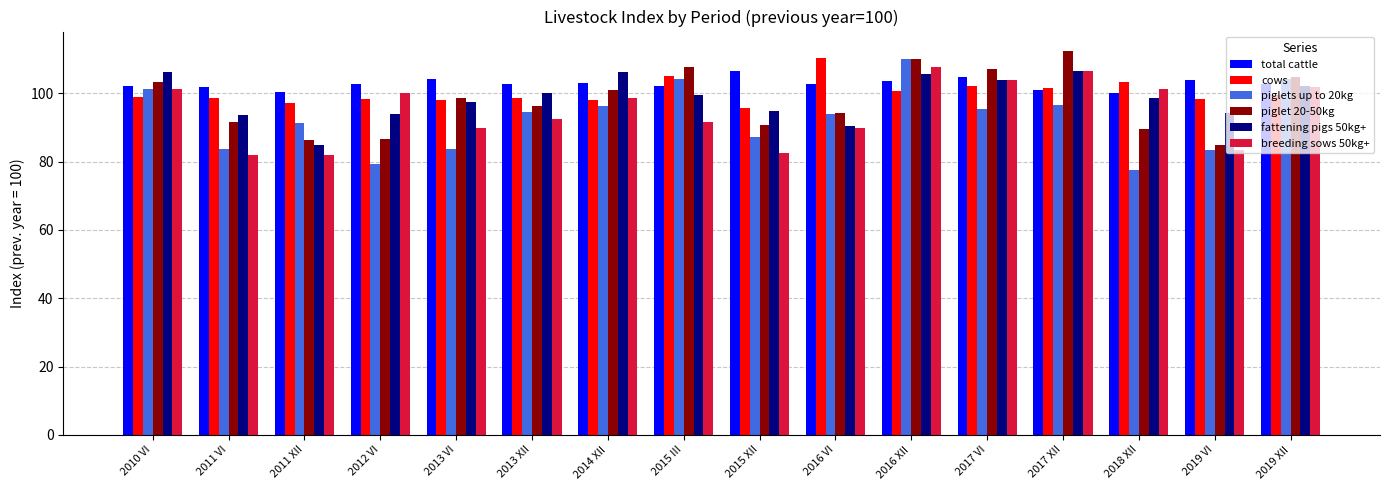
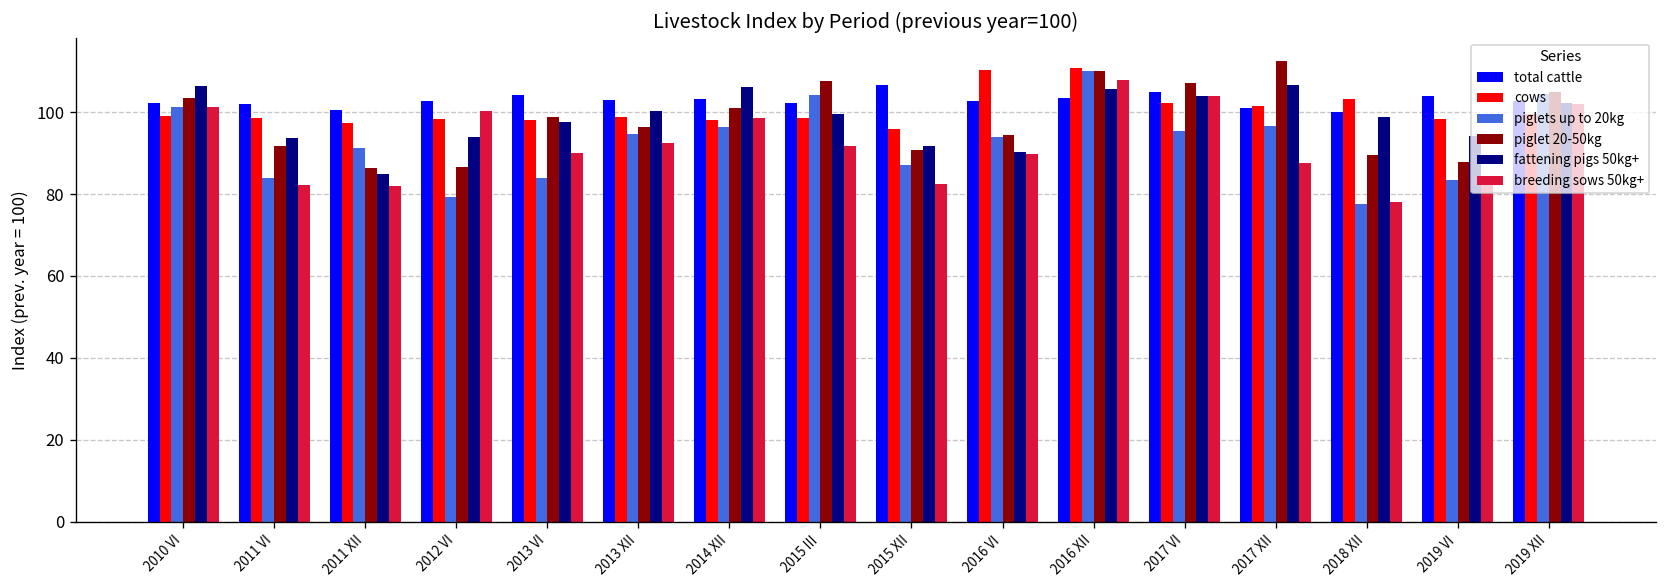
  {
    "total cattle": {
      "2010 VI": 102,
      "2011 VI": 102,
      "2011 XII": 100,
      "2012 VI": 103,
      "2013 VI": 104,
      "2013 XII": 103,
      "2014 XII": 103,
      "2015 III": 102,
      "2015 XII": 107,
      "2016 VI": 103,
      "2016 XII": 104,
      "2017 VI": 105,
      "2017 XII": 101,
      "2018 XII": 100,
      "2019 VI": 104
    },
    "cows": {
      "2010 VI": 99,
      "2011 VI": 99,
      "2011 XII": 97,
      "2012 VI": 98,
      "2013 VI": 98,
      "2013 XII": 99,
      "2014 XII": 98,
-     "2015 III": 105,
+     "2015 III": 99,
      "2015 XII": 96,
      "2016 VI": 110,
-     "2016 XII": 101,
+     "2016 XII": 111,
      "2017 VI": 102,
      "2017 XII": 102,
      "2018 XII": 103,
      "2019 VI": 98
    },
    "piglets up to 20kg": {
      "2010 VI": 101,
      "2011 VI": 84,
      "2011 XII": 91,
      "2012 VI": 79,
      "2013 VI": 84,
      "2013 XII": 95,
      "2014 XII": 96,
      "2015 III": 104,
      "2015 XII": 87,
      "2016 VI": 94,
      "2016 XII": 110,
      "2017 VI": 96,
      "2017 XII": 97,
      "2018 XII": 78,
      "2019 VI": 83
    },
    "piglet 20-50kg": {
      "2010 VI": 103,
      "2011 VI": 92,
      "2011 XII": 86,
      "2012 VI": 87,
      "2013 VI": 99,
      "2013 XII": 96,
      "2014 XII": 101,
      "2015 III": 108,
      "2015 XII": 91,
      "2016 VI": 94,
      "2016 XII": 110,
      "2017 VI": 107,
      "2017 XII": 113,
      "2018 XII": 90,
-     "2019 VI": 85
+     "2019 VI": 88
    },
    "fattening pigs 50kg+": {
      "2010 VI": 106,
      "2011 VI": 94,
      "2011 XII": 85,
      "2012 VI": 94,
      "2013 VI": 98,
      "2013 XII": 100,
      "2014 XII": 106,
      "2015 III": 100,
-     "2015 XII": 95,
+     "2015 XII": 92,
      "2016 VI": 90,
      "2016 XII": 106,
      "2017 VI": 104,
      "2017 XII": 107,
      "2018 XII": 99
    },
    "breeding sows 50kg+": {
      "2010 VI": 101,
      "2011 VI": 82,
      "2011 XII": 82,
      "2012 VI": 100,
      "2013 VI": 90,
      "2013 XII": 92,
      "2014 XII": 99,
      "2015 III": 92,
      "2015 XII": 83,
      "2016 VI": 90,
      "2016 XII": 108,
      "2017 VI": 104,
-     "2017 XII": 107,
-     "2018 XII": 101
+     "2017 XII": 88,
+     "2018 XII": 78
    }
  }
